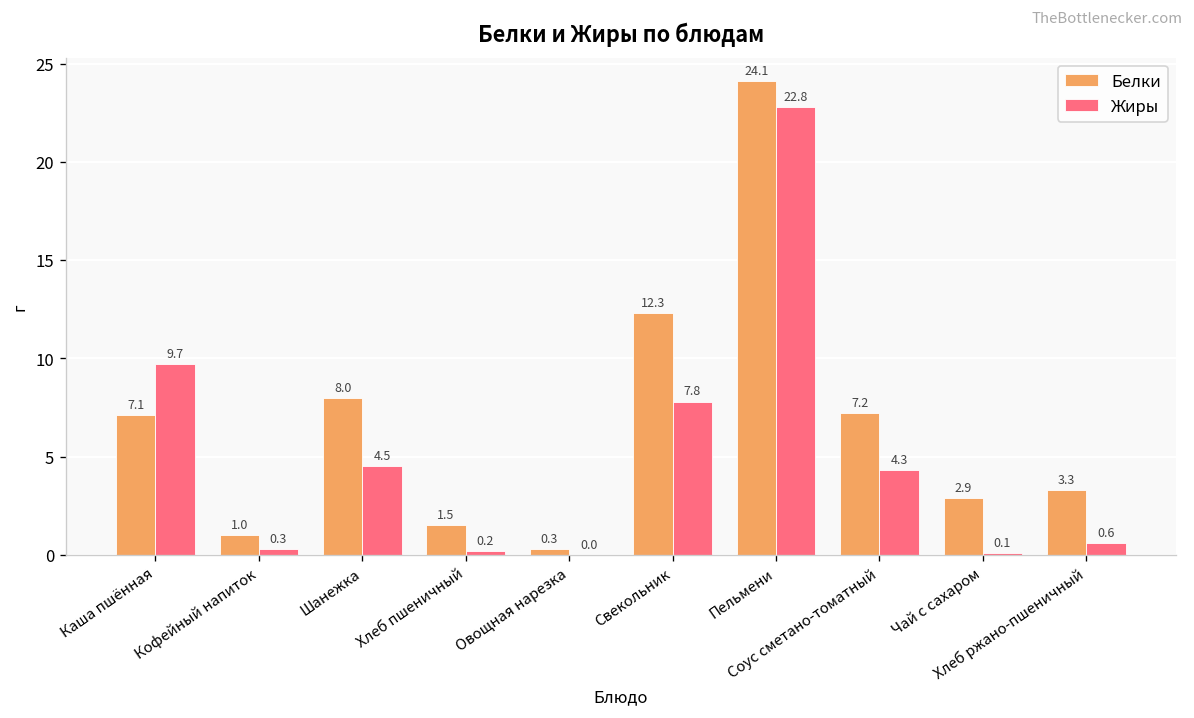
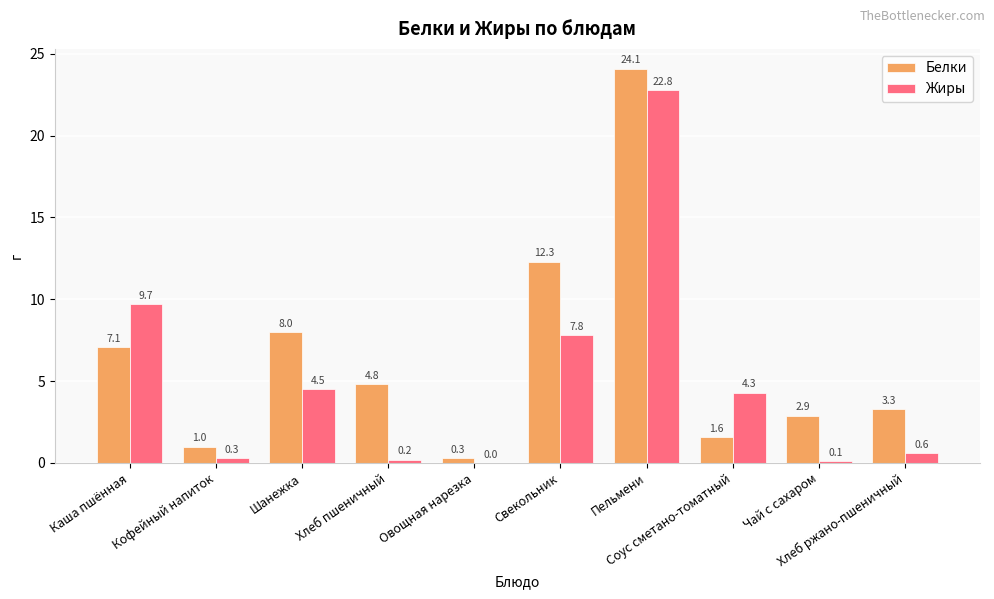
  {
    "Белки": {
      "Каша пшённая": 7.1,
      "Кофейный напиток": 1.0,
      "Шанежка": 8.0,
-     "Хлеб пшеничный": 1.5,
+     "Хлеб пшеничный": 4.8,
      "Овощная нарезка": 0.3,
      "Свекольник": 12.3,
      "Пельмени": 24.1,
-     "Соус сметано-томатный": 7.2,
+     "Соус сметано-томатный": 1.6,
      "Чай с сахаром": 2.9,
      "Хлеб ржано-пшеничный": 3.3
    },
    "Жиры": {
      "Каша пшённая": 9.7,
      "Кофейный напиток": 0.3,
      "Шанежка": 4.5,
      "Хлеб пшеничный": 0.2,
      "Овощная нарезка": 0.0,
      "Свекольник": 7.8,
      "Пельмени": 22.8,
      "Соус сметано-томатный": 4.3,
      "Чай с сахаром": 0.1,
      "Хлеб ржано-пшеничный": 0.6
    }
  }
